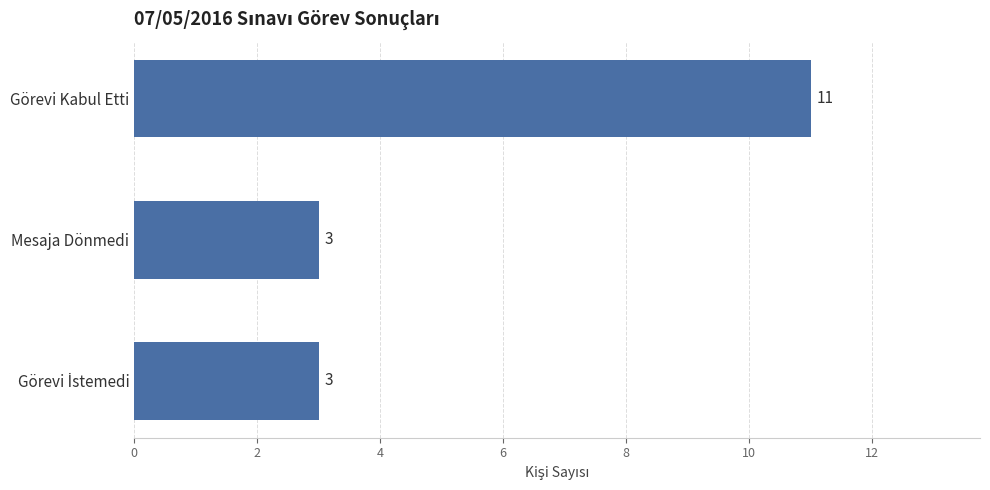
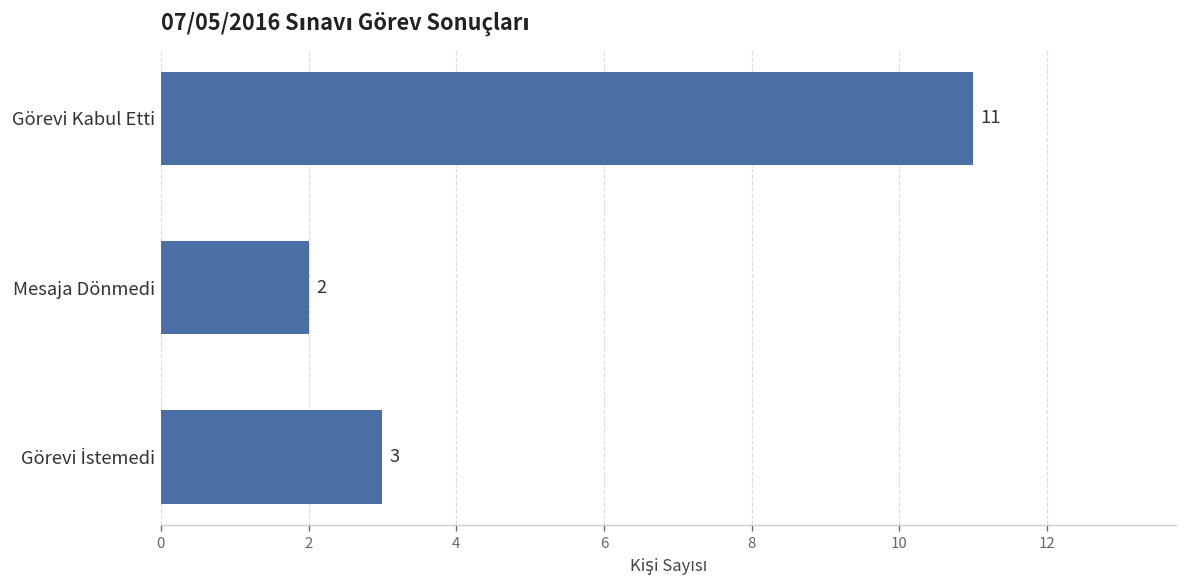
  {
    "Görevi Kabul Etti": 11,
-   "Mesaja Dönmedi": 3,
+   "Mesaja Dönmedi": 2,
    "Görevi İstemedi": 3
  }
